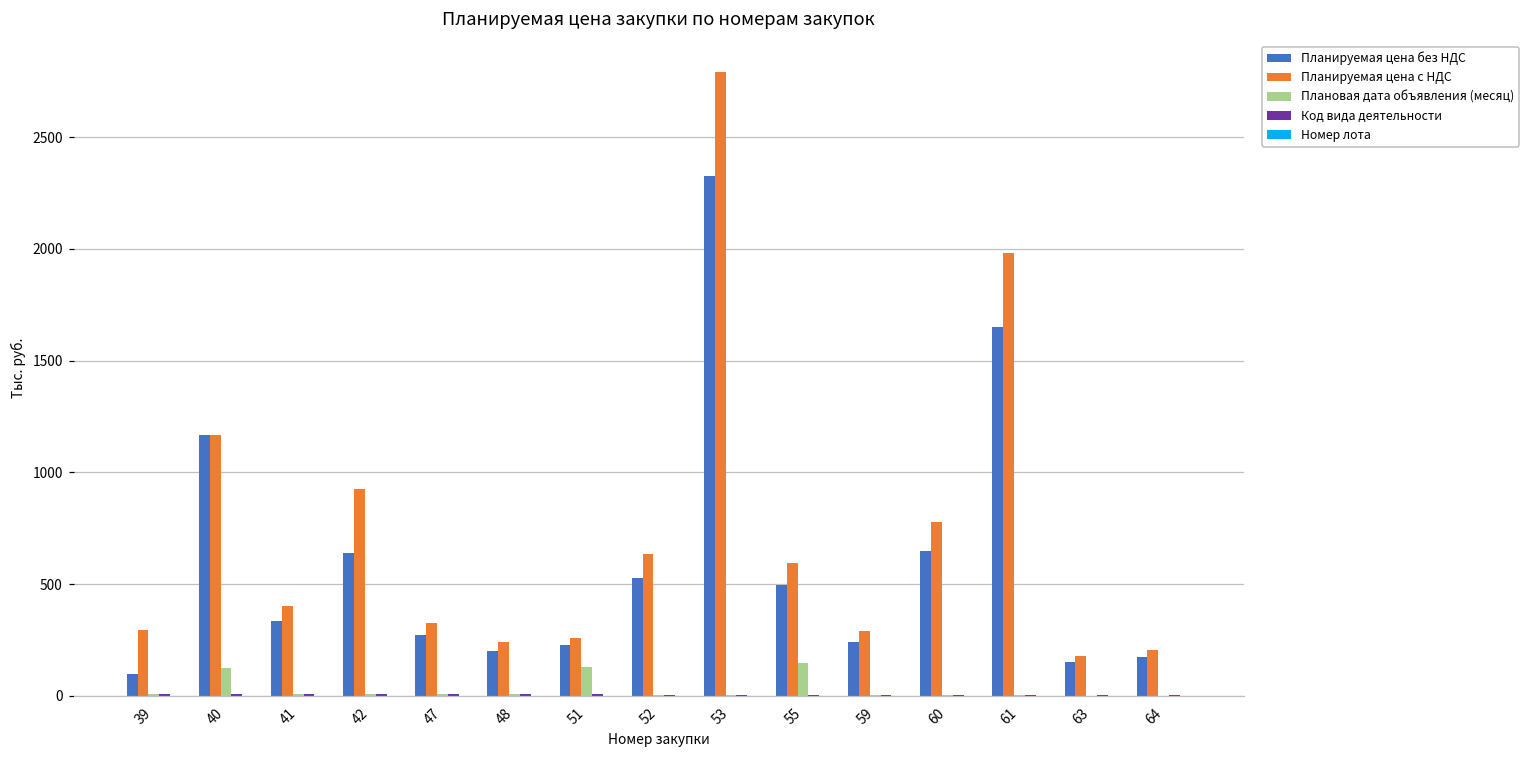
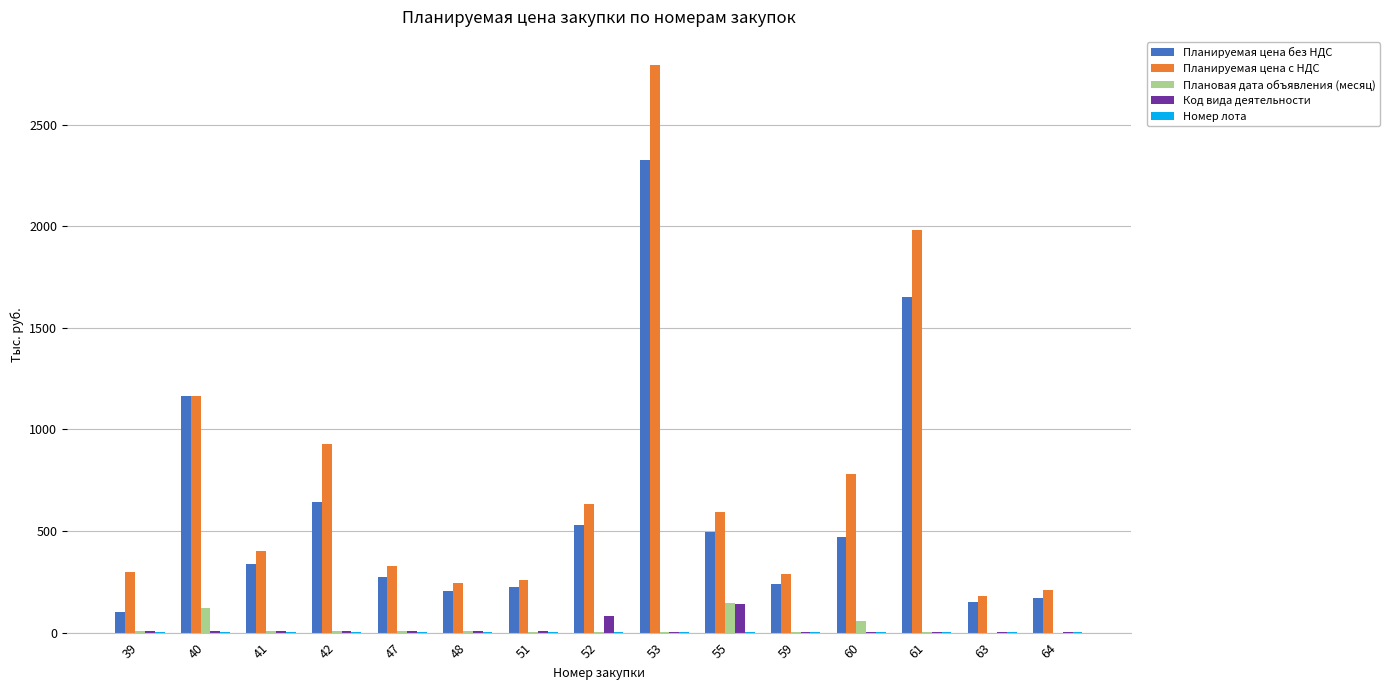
  {
    "Планируемая цена без НДС": {
      "39": 100,
      "40": 1170,
      "41": 340,
      "42": 640,
      "47": 270,
      "48": 200,
      "51": 230,
      "52": 530,
      "53": 2330,
      "55": 500,
      "59": 240,
-     "60": 650,
+     "60": 470,
      "61": 1650,
      "63": 150,
      "64": 170
    },
    "Планируемая цена с НДС": {
      "39": 300,
      "40": 1170,
      "41": 400,
      "42": 930,
      "47": 330,
      "48": 240,
      "51": 260,
      "52": 630,
      "53": 2790,
      "55": 600,
      "59": 290,
      "60": 780,
      "61": 1980,
      "63": 180,
      "64": 210
    },
    "Плановая дата объявления (месяц)": {
      "40": 120,
-     "51": 130,
+     "51": 0,
      "55": 150,
-     "60": 0,
+     "60": 60,
      "63": 0,
      "64": 0
    },
    "Код вида деятельности": {
-     "52": 0,
-     "55": 0
+     "52": 80,
+     "55": 140
    }
  }
